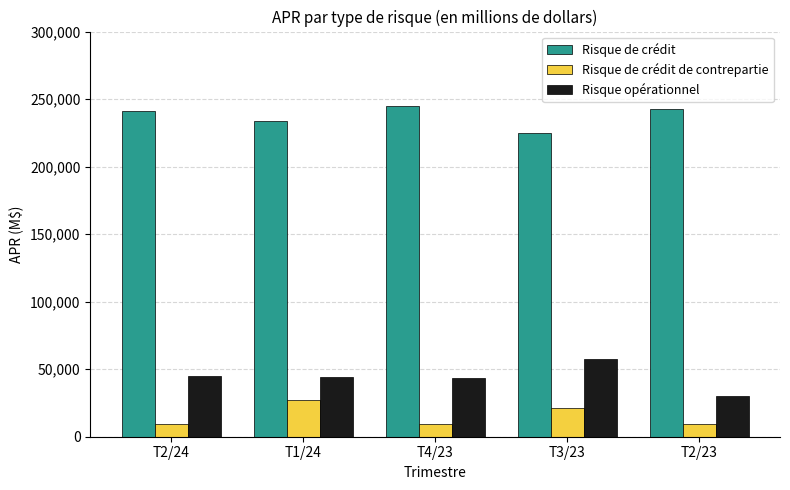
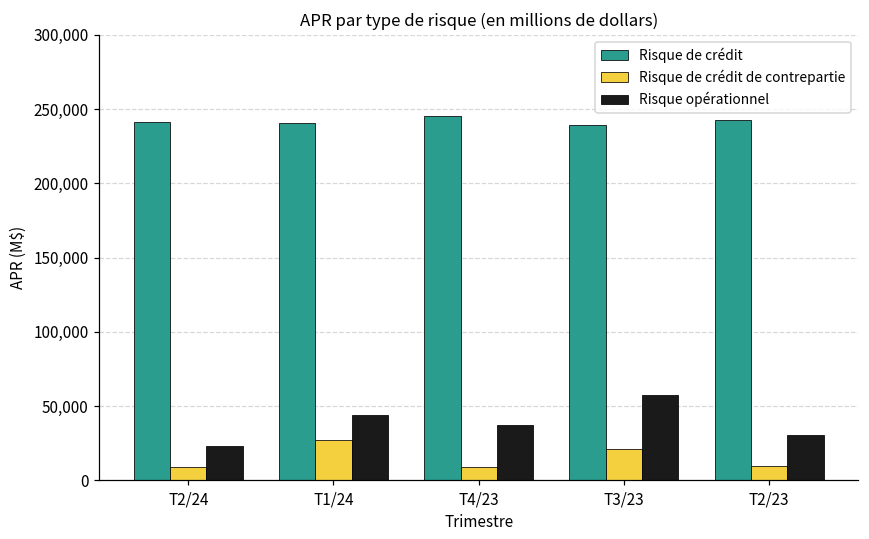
  {
    "Risque de crédit": {
      "T2/24": "241,000",
-     "T1/24": "234,000",
+     "T1/24": "241,000",
      "T4/23": "245,000",
-     "T3/23": "225,000",
+     "T3/23": "239,000",
      "T2/23": "243,000"
    },
    "Risque de crédit de contrepartie": {
      "T2/24": "9,000",
      "T1/24": "27,000",
      "T4/23": "9,000",
      "T3/23": "21,000",
      "T2/23": "9,000"
    },
    "Risque opérationnel": {
-     "T2/24": "45,000",
+     "T2/24": "23,000",
      "T1/24": "44,000",
-     "T4/23": "43,000",
+     "T4/23": "37,000",
      "T3/23": "58,000",
      "T2/23": "30,000"
    }
  }
